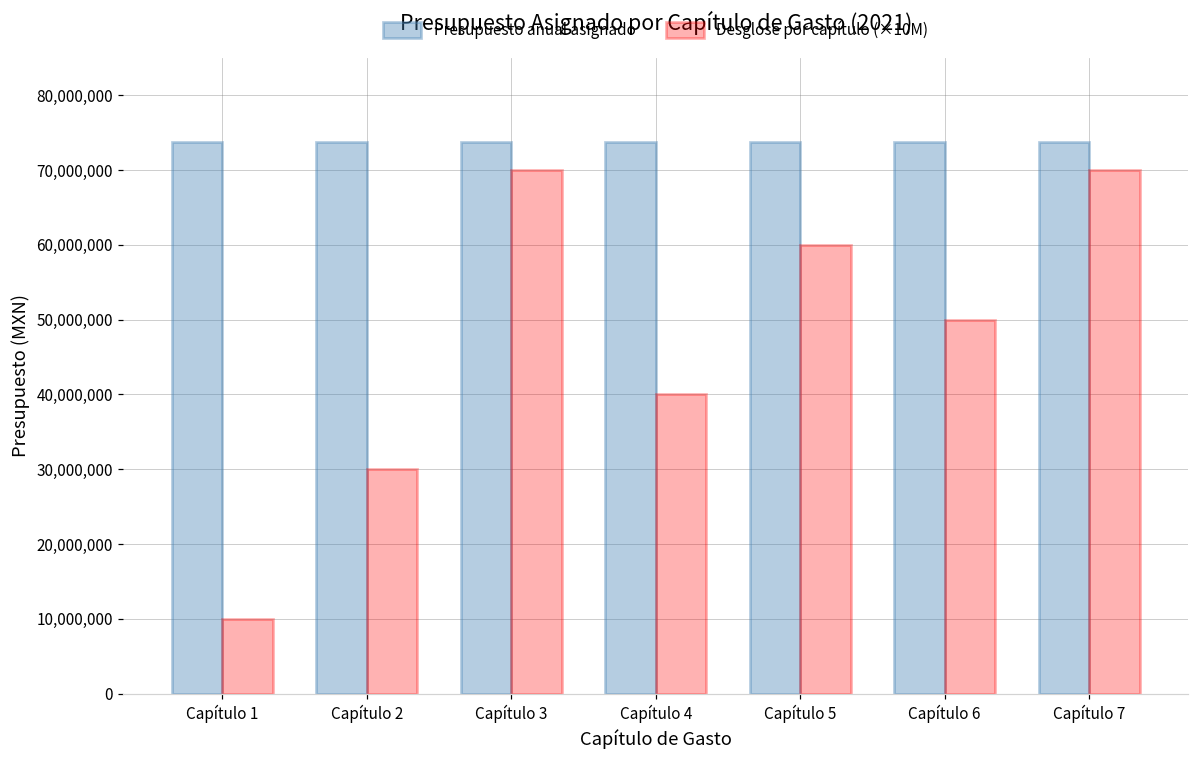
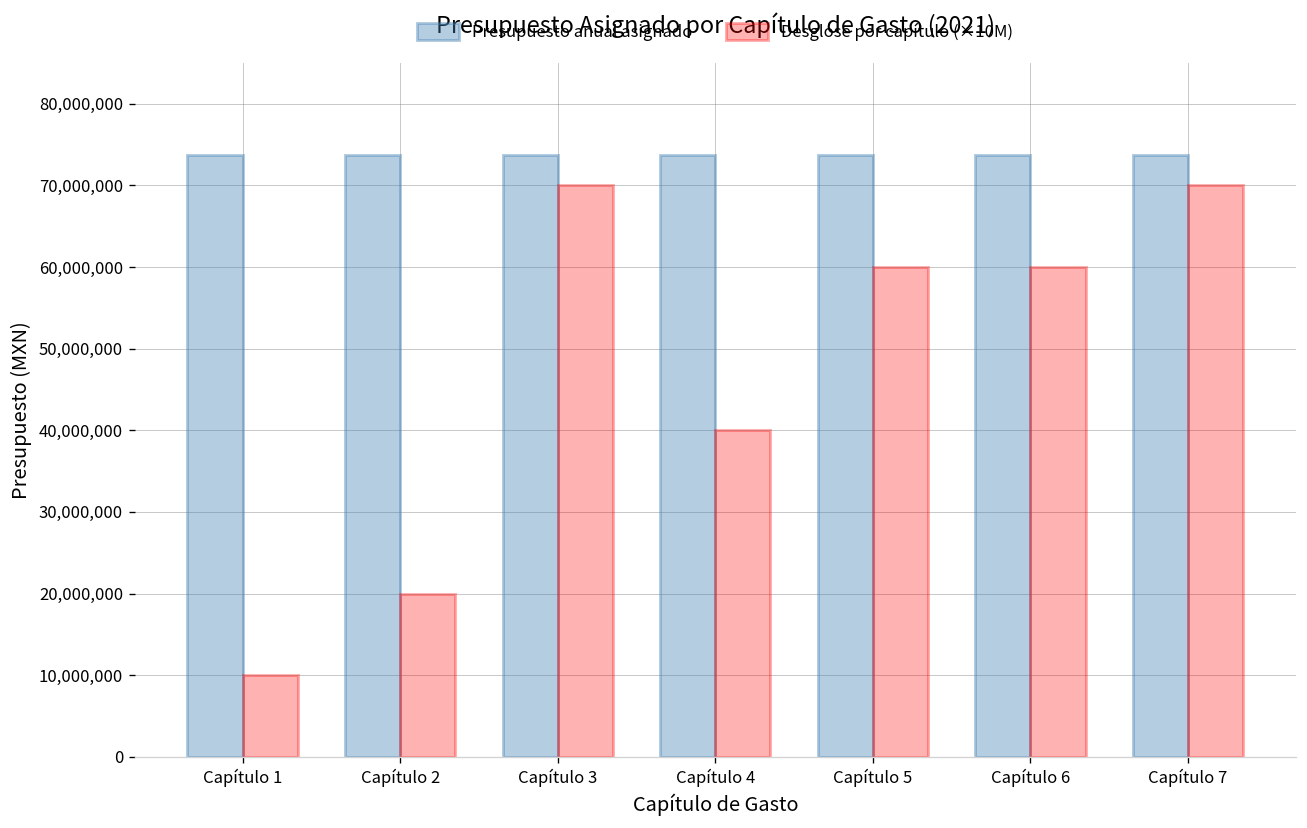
  {
    "Presupuesto anual asignado": {
      "Capítulo 1": "74,000,000",
      "Capítulo 2": "74,000,000",
      "Capítulo 3": "74,000,000",
      "Capítulo 4": "74,000,000",
      "Capítulo 5": "74,000,000",
      "Capítulo 6": "74,000,000",
      "Capítulo 7": "74,000,000"
    },
    "Desglose por capítulo (×10M)": {
      "Capítulo 1": "10,000,000",
-     "Capítulo 2": "30,000,000",
+     "Capítulo 2": "20,000,000",
      "Capítulo 3": "70,000,000",
      "Capítulo 4": "40,000,000",
      "Capítulo 5": "60,000,000",
-     "Capítulo 6": "50,000,000",
+     "Capítulo 6": "60,000,000",
      "Capítulo 7": "70,000,000"
    }
  }
